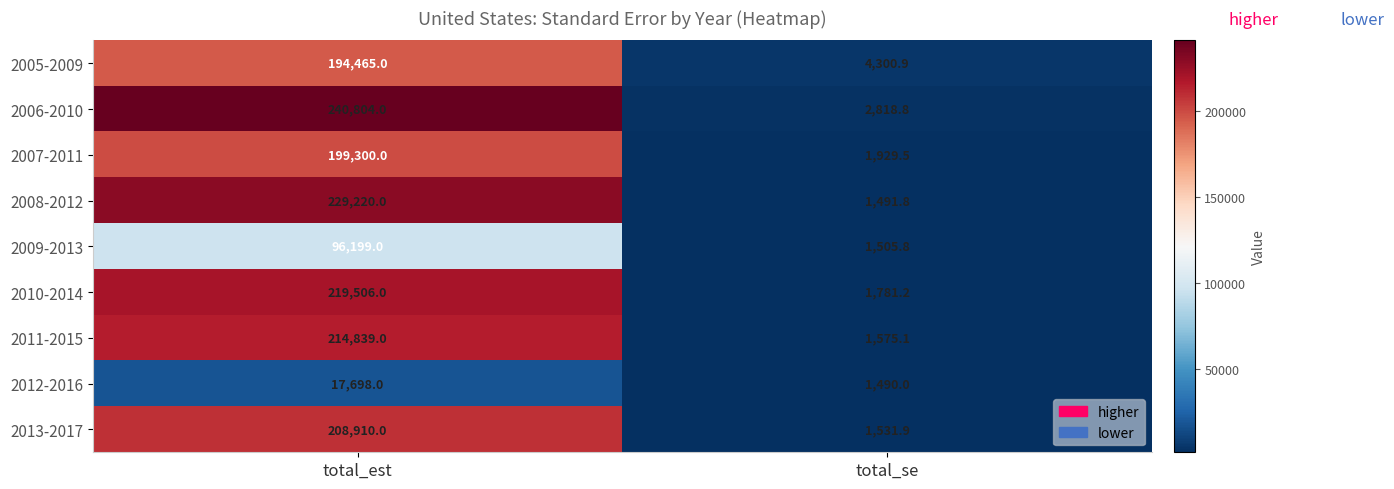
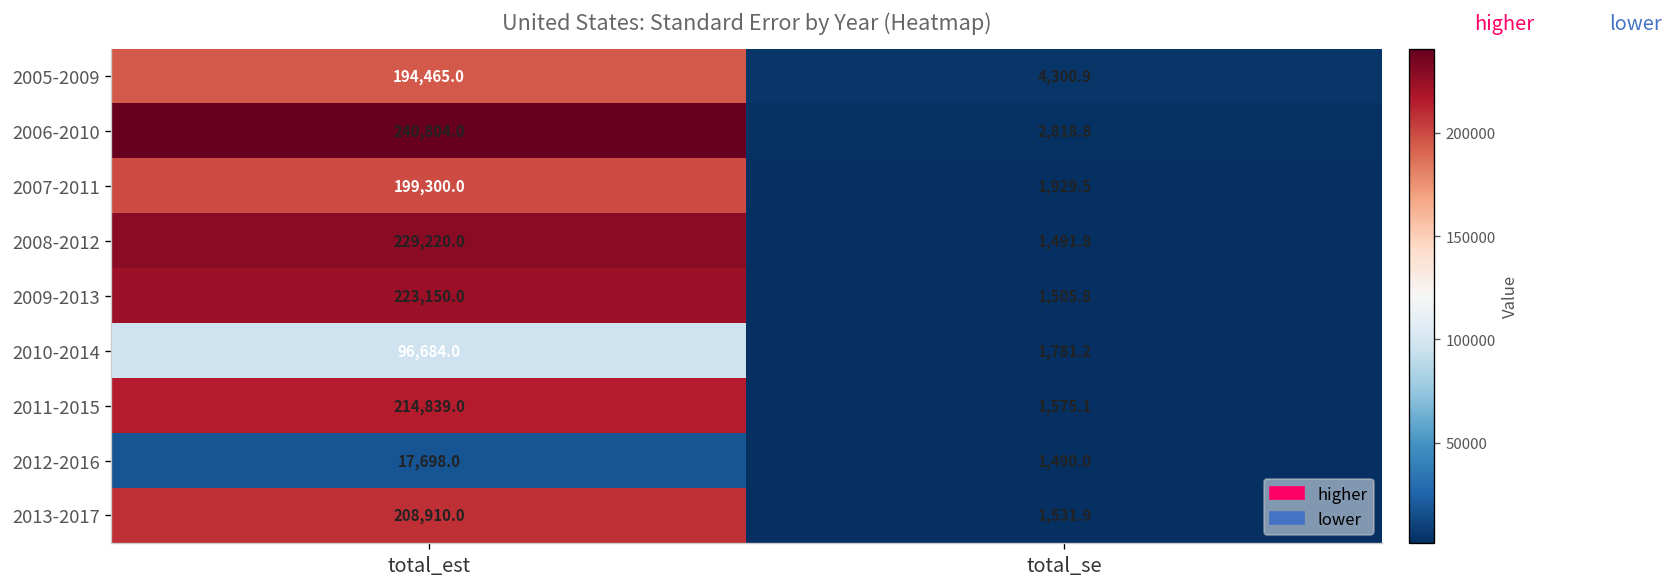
  {
    "2005-2009": {
      "total_est": "194,465.0",
      "total_se": "4,300.9"
    },
    "2006-2010": {
      "total_est": "240,804.0",
      "total_se": "2,818.8"
    },
    "2007-2011": {
      "total_est": "199,300.0",
      "total_se": "1,929.5"
    },
    "2008-2012": {
      "total_est": "229,220.0",
      "total_se": "1,491.8"
    },
    "2009-2013": {
-     "total_est": "96,199.0",
+     "total_est": "223,150.0",
      "total_se": "1,505.8"
    },
    "2010-2014": {
-     "total_est": "219,506.0",
+     "total_est": "96,684.0",
      "total_se": "1,781.2"
    },
    "2011-2015": {
      "total_est": "214,839.0",
      "total_se": "1,575.1"
    },
    "2012-2016": {
      "total_est": "17,698.0",
      "total_se": "1,490.0"
    },
    "2013-2017": {
      "total_est": "208,910.0",
      "total_se": "1,531.9"
    }
  }
